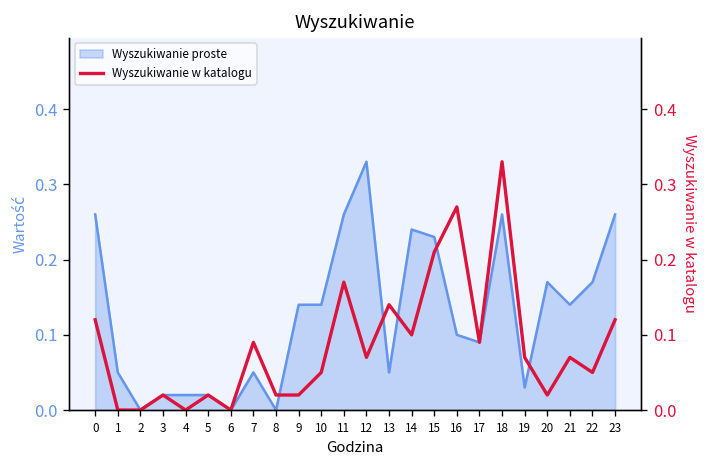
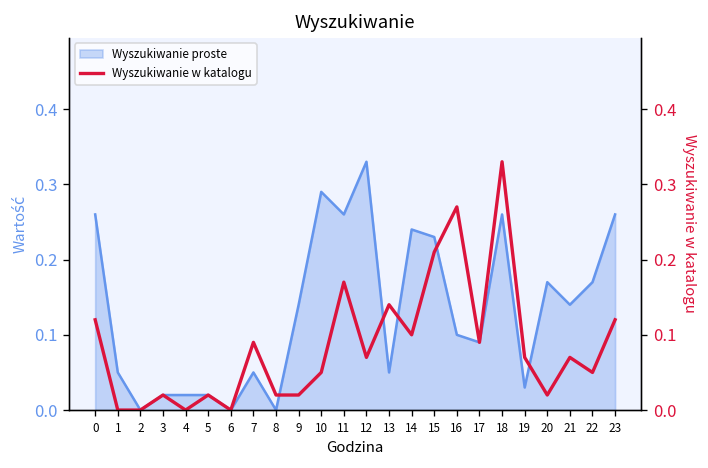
  {
    "Wyszukiwanie proste": {
      "0": 0.26,
      "1": 0.05,
      "2": 0.00,
      "3": 0.02,
      "4": 0.02,
      "5": 0.02,
      "6": 0.00,
      "7": 0.05,
      "8": 0.00,
      "9": 0.14,
-     "10": 0.14,
+     "10": 0.29,
      "11": 0.26,
      "12": 0.33,
      "13": 0.05,
      "14": 0.24,
      "15": 0.23,
      "16": 0.10,
      "17": 0.09,
      "18": 0.26,
      "19": 0.03,
      "20": 0.17,
      "21": 0.14,
      "22": 0.17,
      "23": 0.26
    },
    "Wyszukiwanie w katalogu": {
      "0": 0.12,
      "1": 0.00,
      "2": 0.00,
      "3": 0.02,
      "4": 0.00,
      "5": 0.02,
      "6": 0.00,
      "7": 0.09,
      "8": 0.02,
      "9": 0.02,
      "10": 0.05,
      "11": 0.17,
      "12": 0.07,
      "13": 0.14,
      "14": 0.10,
      "15": 0.21,
      "16": 0.27,
      "17": 0.09,
      "18": 0.33,
      "19": 0.07,
      "20": 0.02,
      "21": 0.07,
      "22": 0.05,
      "23": 0.12
    }
  }
